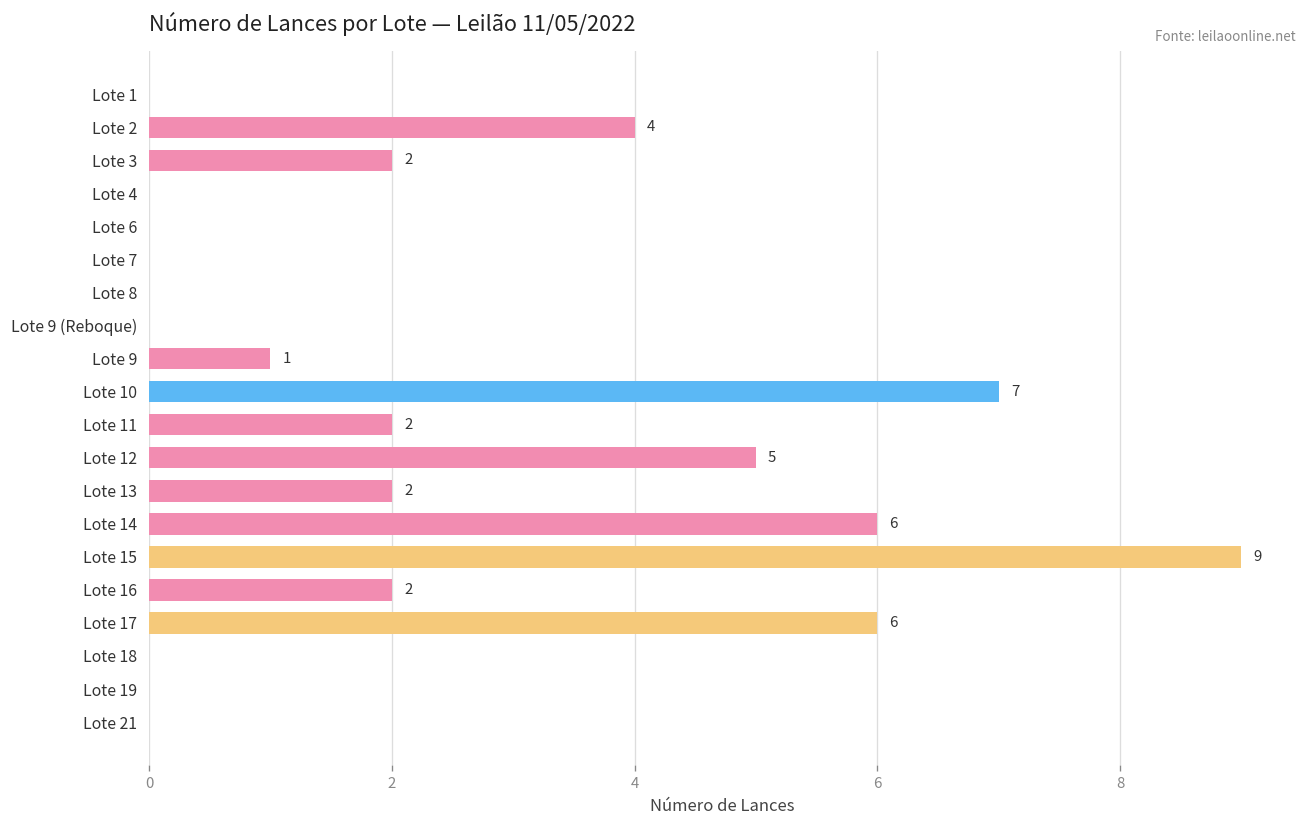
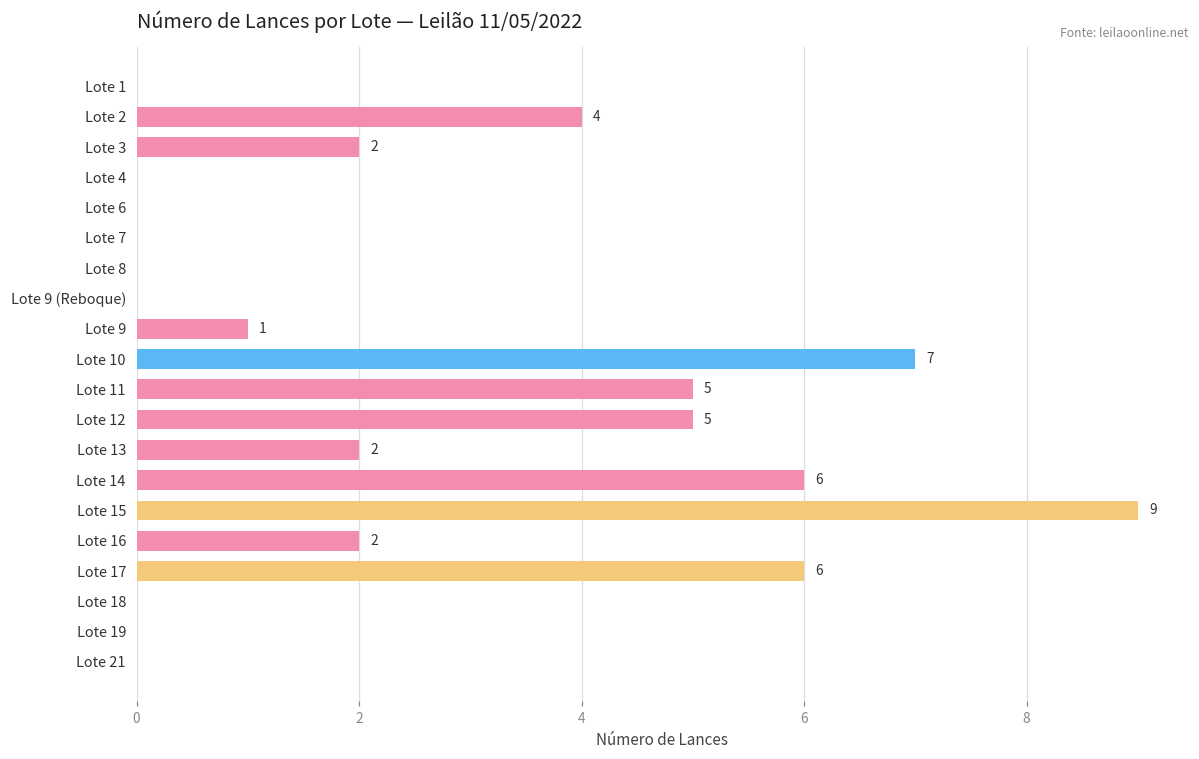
  {
    "Lote 2": 4,
    "Lote 3": 2,
    "Lote 9": 1,
    "Lote 10": 7,
-   "Lote 11": 2,
+   "Lote 11": 5,
    "Lote 12": 5,
    "Lote 13": 2,
    "Lote 14": 6,
    "Lote 15": 9,
    "Lote 16": 2,
    "Lote 17": 6
  }
